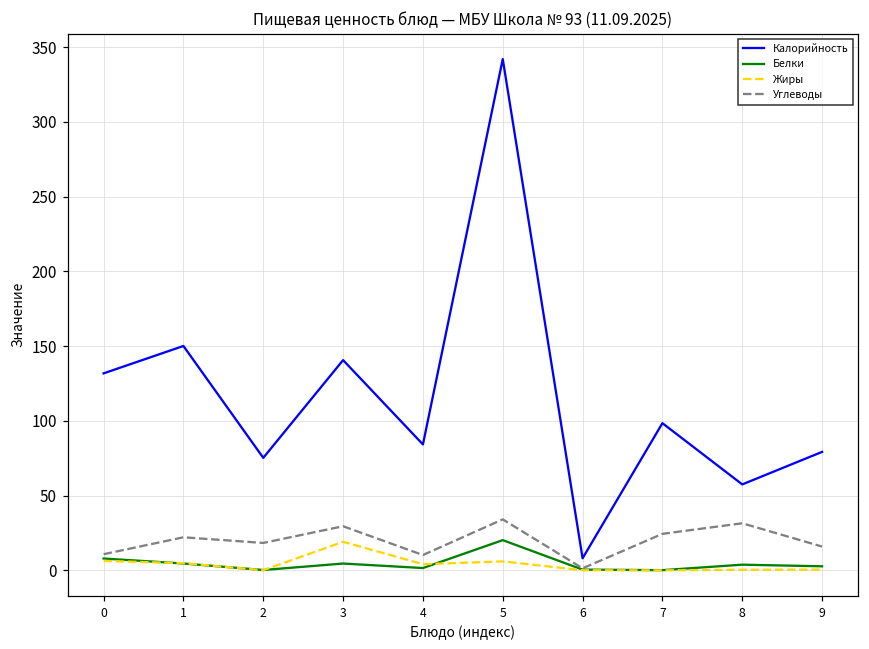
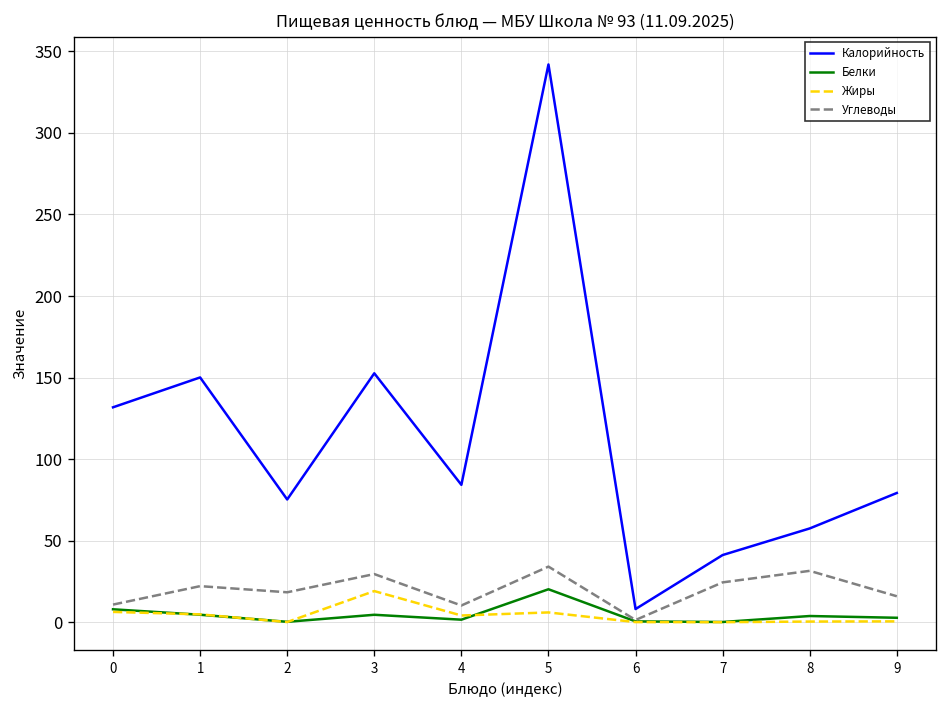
  {
    "Калорийность": {
      "0": 132,
      "1": 150,
      "2": 75,
-     "3": 141,
+     "3": 153,
      "4": 84,
      "5": 342,
      "6": 8,
-     "7": 98,
+     "7": 41,
      "8": 58,
      "9": 79
    },
    "Белки": {
      "3": 5,
      "4": 2,
      "5": 20,
      "8": 4,
      "9": 3
    },
    "Жиры": {
      "3": 19,
      "4": 4,
      "5": 6,
      "8": 0,
      "9": 1
    },
    "Углеводы": {
      "0": 11,
      "1": 22,
      "2": 18,
      "3": 30,
      "4": 10,
      "5": 34,
      "7": 24,
      "8": 32,
      "9": 16
    }
  }
